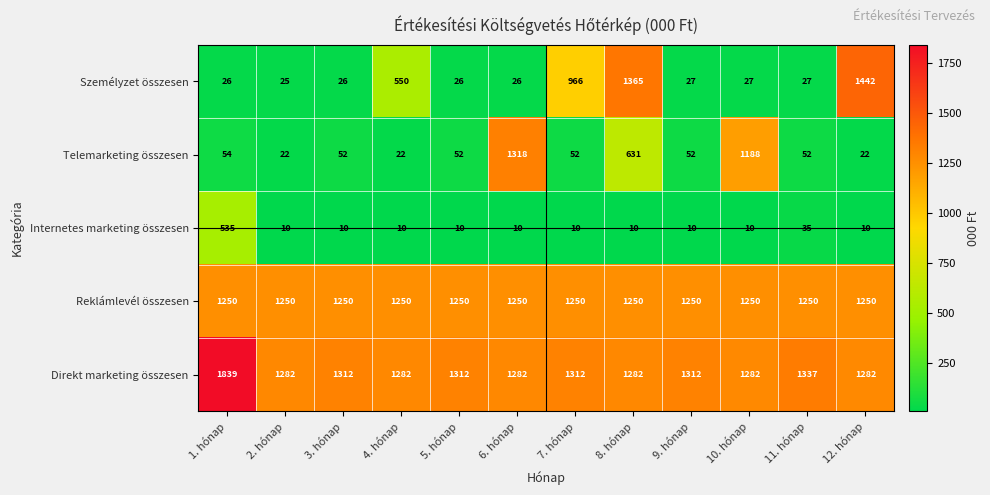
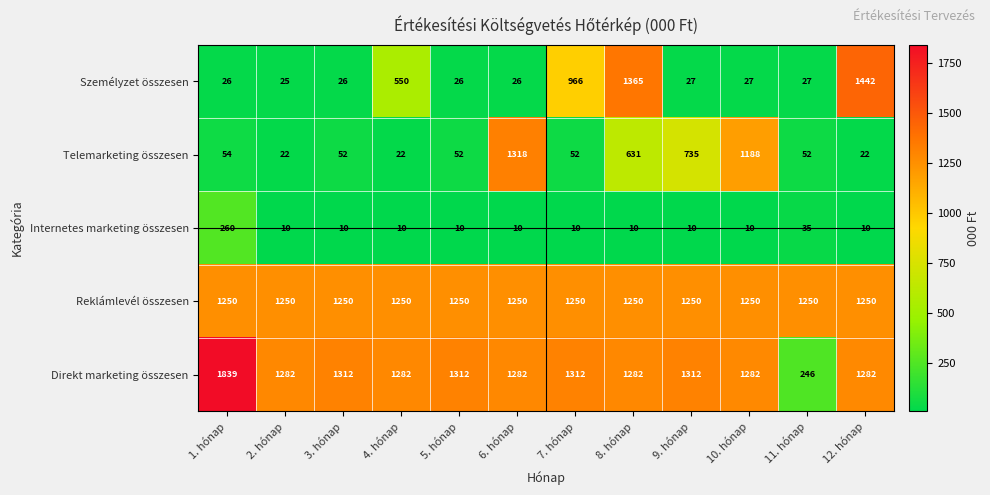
  {
    "Személyzet összesen": {
      "1. hónap": 26,
      "2. hónap": 25,
      "3. hónap": 26,
      "4. hónap": 550,
      "5. hónap": 26,
      "6. hónap": 26,
      "7. hónap": 966,
      "8. hónap": 1365,
      "9. hónap": 27,
      "10. hónap": 27,
      "11. hónap": 27,
      "12. hónap": 1442
    },
    "Telemarketing összesen": {
      "1. hónap": 54,
      "2. hónap": 22,
      "3. hónap": 52,
      "4. hónap": 22,
      "5. hónap": 52,
      "6. hónap": 1318,
      "7. hónap": 52,
      "8. hónap": 631,
-     "9. hónap": 52,
+     "9. hónap": 735,
      "10. hónap": 1188,
      "11. hónap": 52,
      "12. hónap": 22
    },
    "Internetes marketing összesen": {
-     "1. hónap": 535,
+     "1. hónap": 260,
      "2. hónap": 10,
      "3. hónap": 10,
      "4. hónap": 10,
      "5. hónap": 10,
      "6. hónap": 10,
      "7. hónap": 10,
      "8. hónap": 10,
      "9. hónap": 10,
      "10. hónap": 10,
      "11. hónap": 35,
      "12. hónap": 10
    },
    "Reklámlevél összesen": {
      "1. hónap": 1250,
      "2. hónap": 1250,
      "3. hónap": 1250,
      "4. hónap": 1250,
      "5. hónap": 1250,
      "6. hónap": 1250,
      "7. hónap": 1250,
      "8. hónap": 1250,
      "9. hónap": 1250,
      "10. hónap": 1250,
      "11. hónap": 1250,
      "12. hónap": 1250
    },
    "Direkt marketing összesen": {
      "1. hónap": 1839,
      "2. hónap": 1282,
      "3. hónap": 1312,
      "4. hónap": 1282,
      "5. hónap": 1312,
      "6. hónap": 1282,
      "7. hónap": 1312,
      "8. hónap": 1282,
      "9. hónap": 1312,
      "10. hónap": 1282,
-     "11. hónap": 1337,
+     "11. hónap": 246,
      "12. hónap": 1282
    }
  }
